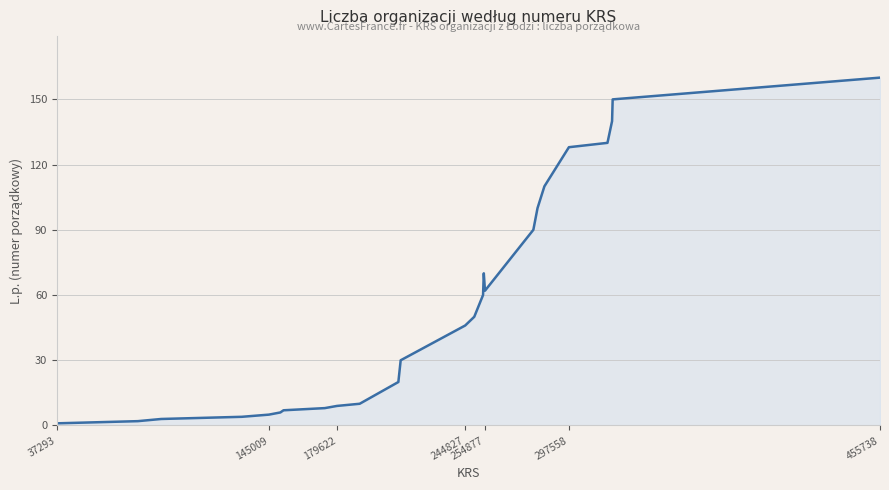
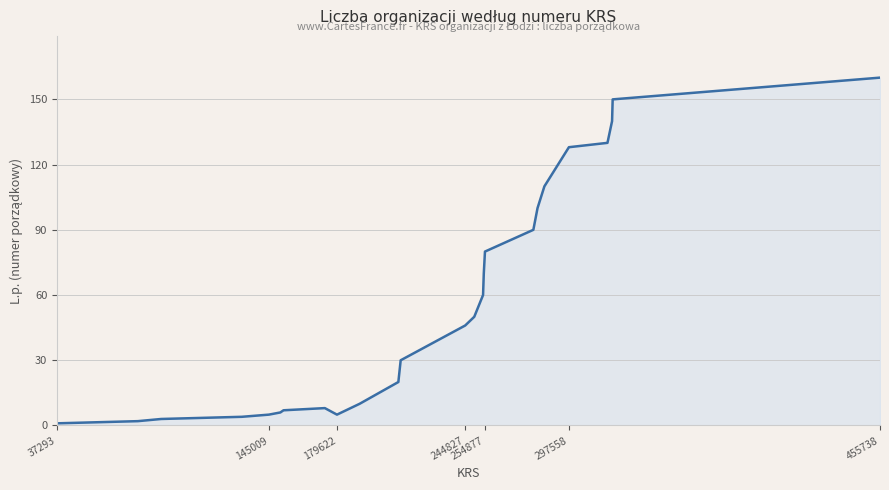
  {
    "37293": 1,
    "145009": 5,
-   "179622": 9,
+   "179622": 5,
    "244827": 46,
-   "254877": 62,
+   "254877": 80,
    "297558": 128,
    "455738": 160
  }
